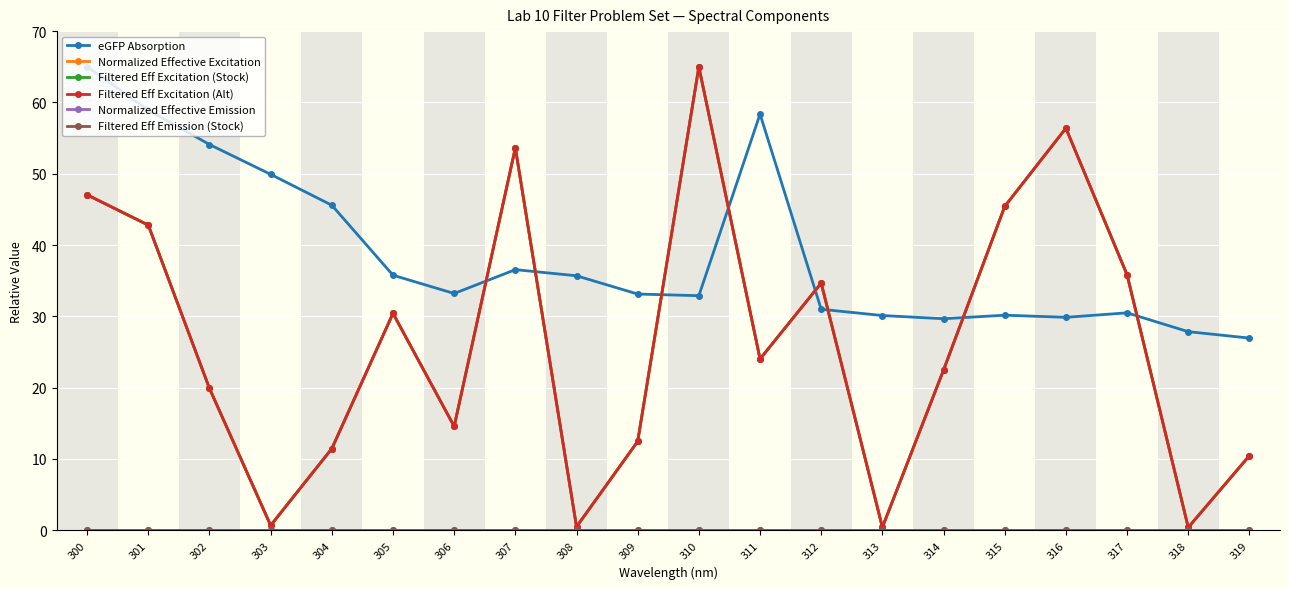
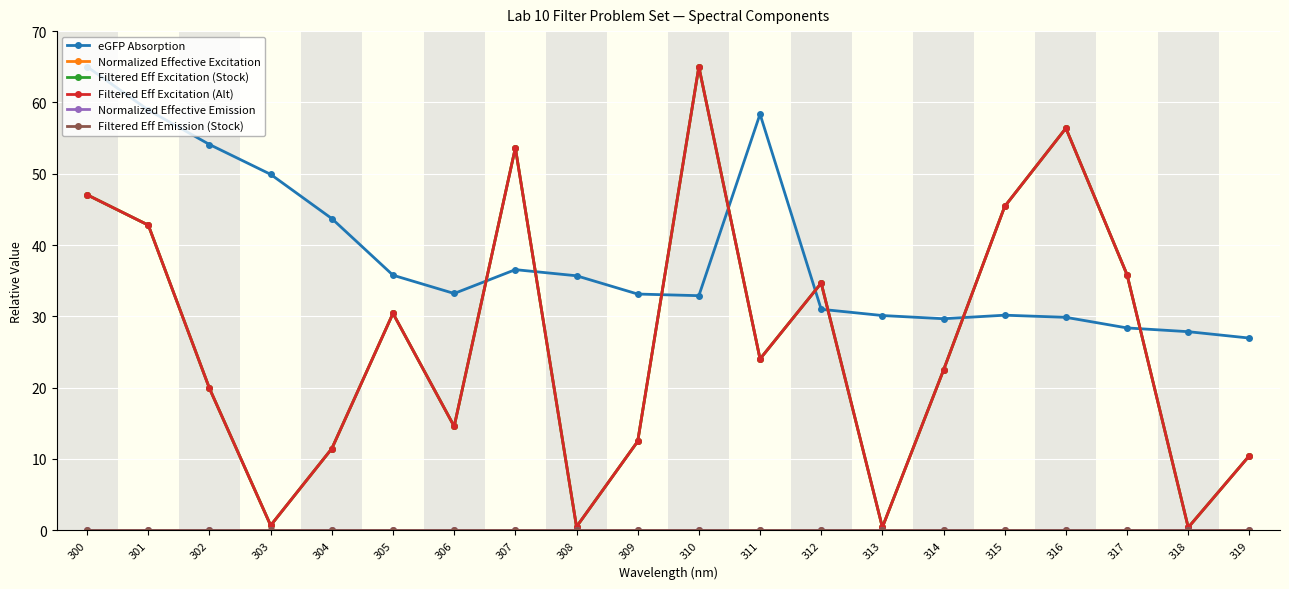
  {
    "eGFP Absorption": {
      "302": 54,
      "303": 50,
-     "304": 46,
+     "304": 44,
      "305": 36,
      "306": 33,
      "307": 37,
      "308": 36,
      "309": 33,
      "310": 33,
      "311": 58,
      "312": 31,
      "313": 30,
      "314": 30,
      "315": 30,
      "316": 30,
-     "317": 30,
+     "317": 28,
      "318": 28,
      "319": 27
    },
    "Filtered Eff Excitation (Alt)": {
      "300": 47,
      "301": 43,
      "302": 20,
      "303": 1,
      "304": 11,
      "305": 30,
      "306": 15,
      "307": 54,
      "308": 0,
      "309": 12,
      "310": 65,
      "311": 24,
      "312": 35,
      "313": 0,
      "314": 22,
      "315": 45,
      "316": 56,
      "317": 36,
      "318": 0,
      "319": 10
    },
    "Filtered Eff Emission (Stock)": {
      "300": 0,
      "301": 0,
      "302": 0,
      "303": 0,
      "304": 0,
      "305": 0,
      "306": 0,
      "307": 0,
      "308": 0,
      "309": 0,
      "310": 0,
      "311": 0,
      "312": 0,
      "313": 0,
      "314": 0,
      "315": 0,
      "316": 0,
      "317": 0,
      "318": 0,
      "319": 0
    }
  }
